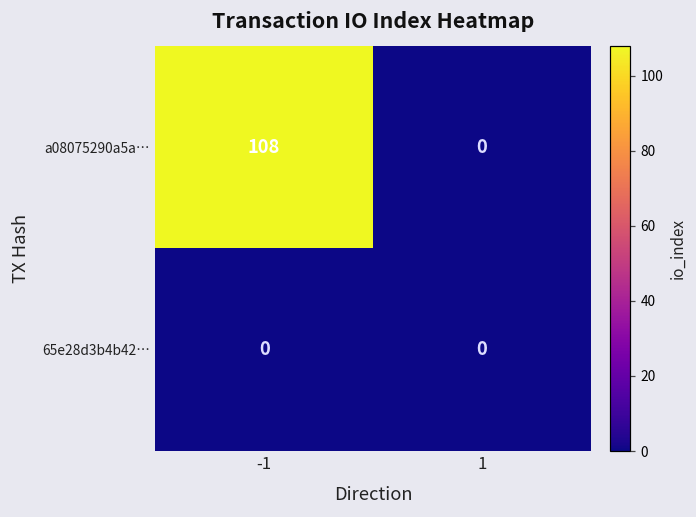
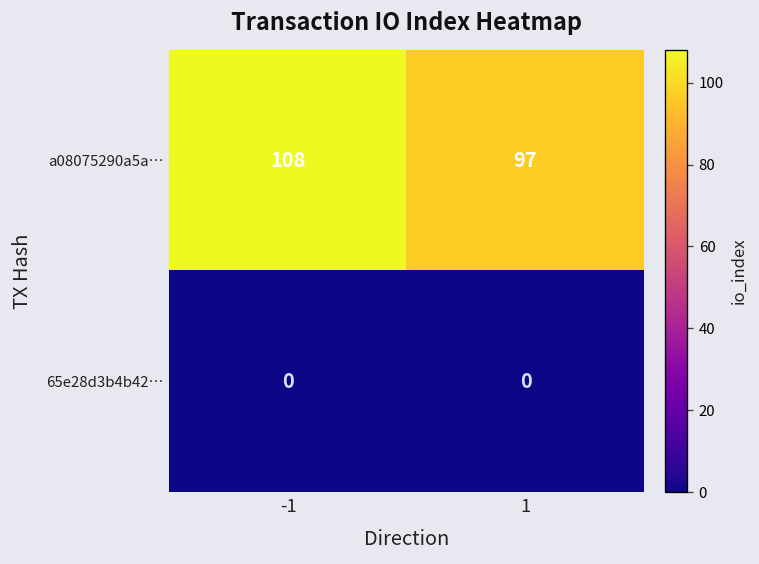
  {
    "a08075290a5a…": {
      "-1": 108,
-     "1": 0
+     "1": 97
    },
    "65e28d3b4b42…": {
      "-1": 0,
      "1": 0
    }
  }
